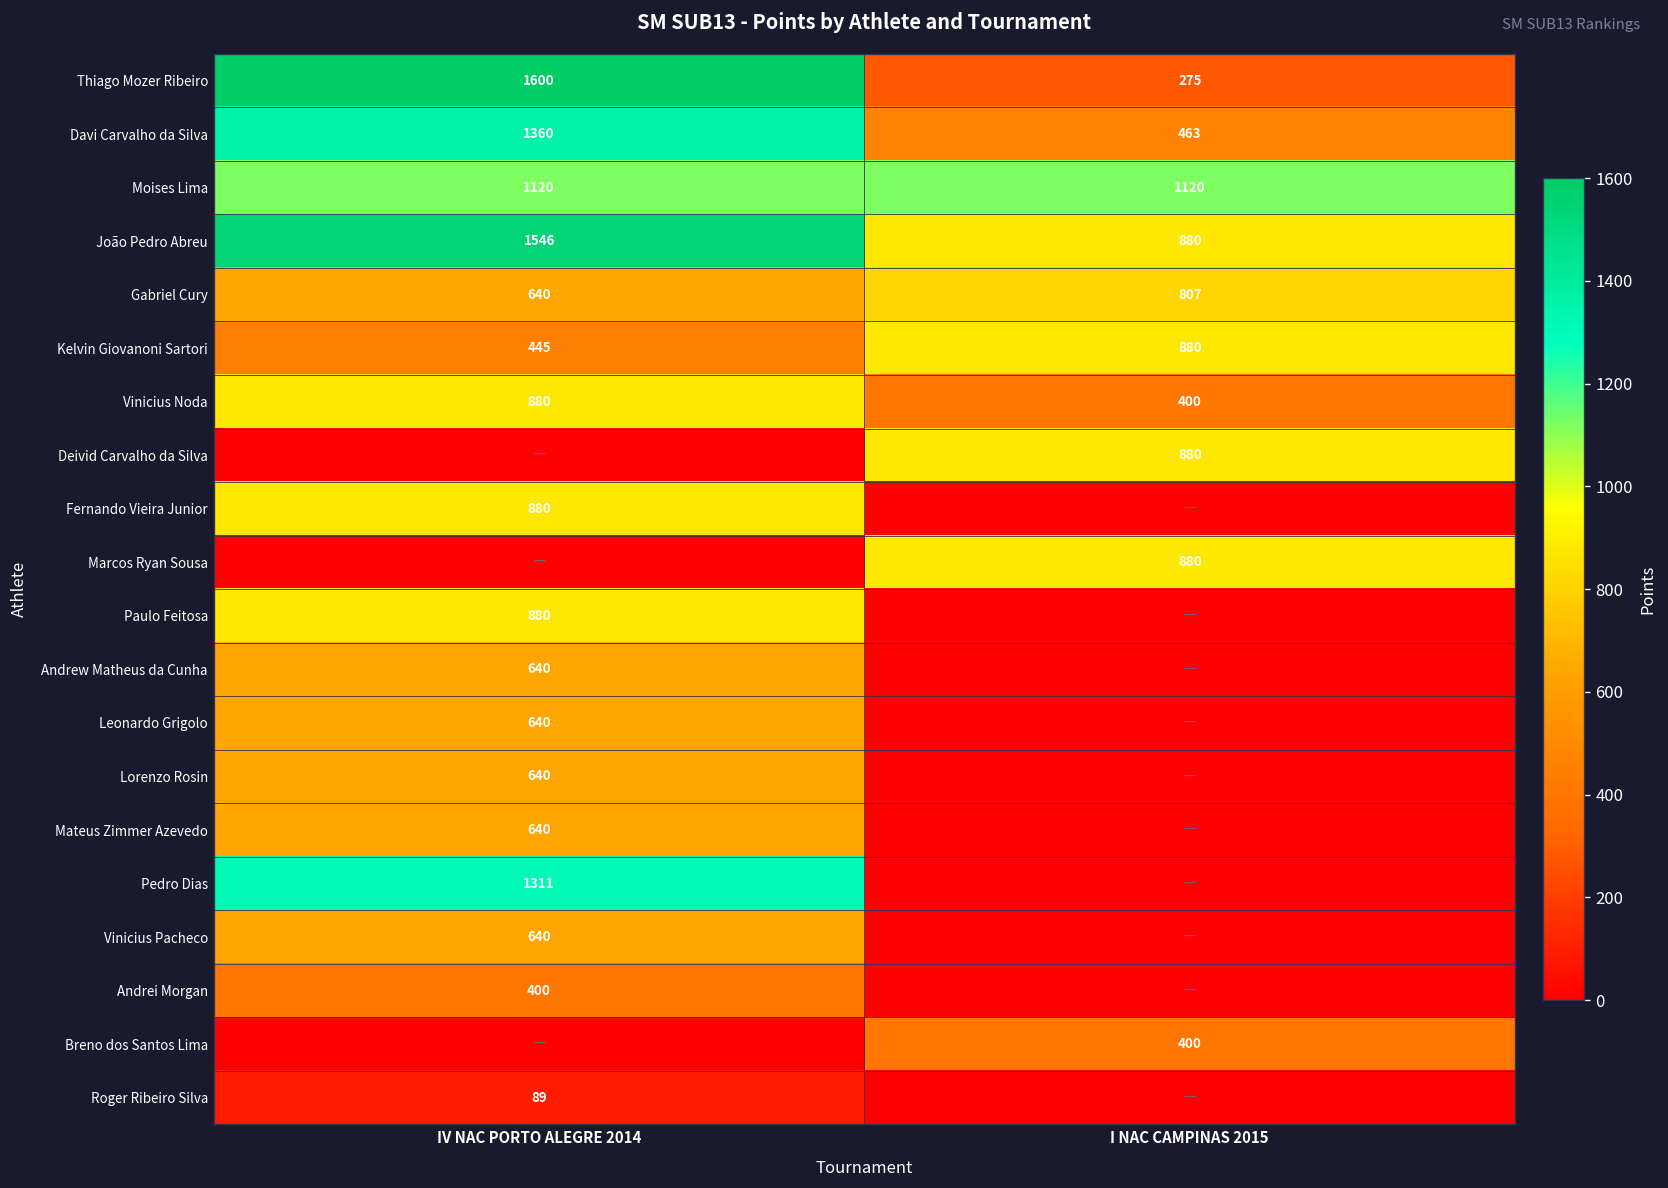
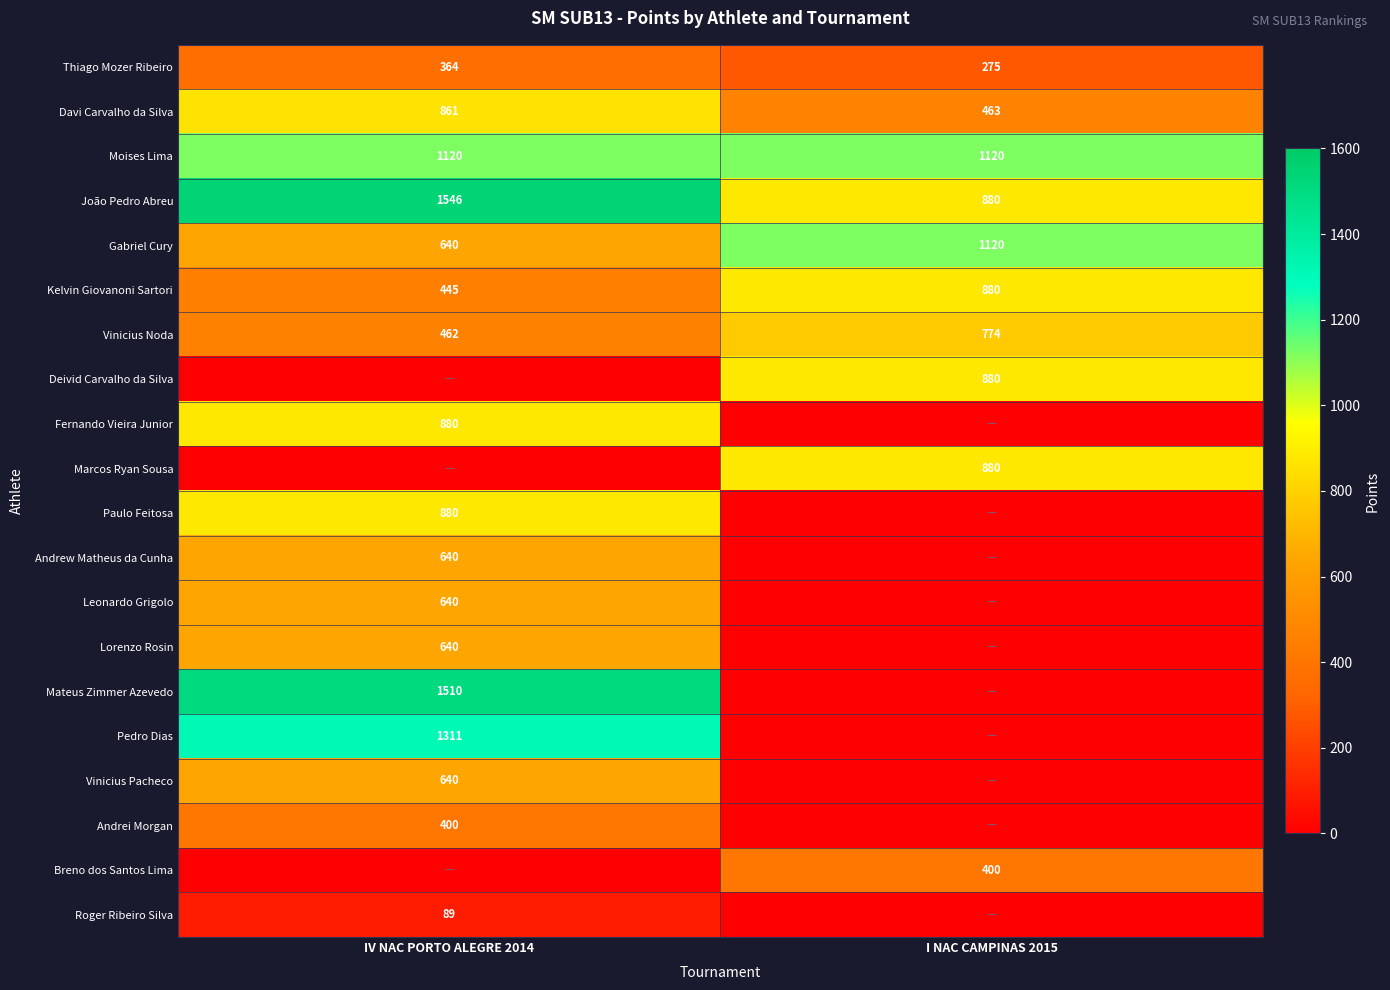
  {
    "Thiago Mozer Ribeiro": {
-     "IV NAC PORTO ALEGRE 2014": 1600,
+     "IV NAC PORTO ALEGRE 2014": 364,
      "I NAC CAMPINAS 2015": 275
    },
    "Davi Carvalho da Silva": {
-     "IV NAC PORTO ALEGRE 2014": 1360,
+     "IV NAC PORTO ALEGRE 2014": 861,
      "I NAC CAMPINAS 2015": 463
    },
    "Moises Lima": {
      "IV NAC PORTO ALEGRE 2014": 1120,
      "I NAC CAMPINAS 2015": 1120
    },
    "João Pedro Abreu": {
      "IV NAC PORTO ALEGRE 2014": 1546,
      "I NAC CAMPINAS 2015": 880
    },
    "Gabriel Cury": {
      "IV NAC PORTO ALEGRE 2014": 640,
-     "I NAC CAMPINAS 2015": 807
+     "I NAC CAMPINAS 2015": 1120
    },
    "Kelvin Giovanoni Sartori": {
      "IV NAC PORTO ALEGRE 2014": 445,
      "I NAC CAMPINAS 2015": 880
    },
    "Vinicius Noda": {
-     "IV NAC PORTO ALEGRE 2014": 880,
-     "I NAC CAMPINAS 2015": 400
+     "IV NAC PORTO ALEGRE 2014": 462,
+     "I NAC CAMPINAS 2015": 774
    },
    "Deivid Carvalho da Silva": {
      "I NAC CAMPINAS 2015": 880
    },
    "Fernando Vieira Junior": {
      "IV NAC PORTO ALEGRE 2014": 880
    },
    "Marcos Ryan Sousa": {
      "I NAC CAMPINAS 2015": 880
    },
    "Paulo Feitosa": {
      "IV NAC PORTO ALEGRE 2014": 880
    },
    "Andrew Matheus da Cunha": {
      "IV NAC PORTO ALEGRE 2014": 640
    },
    "Leonardo Grigolo": {
      "IV NAC PORTO ALEGRE 2014": 640
    },
    "Lorenzo Rosin": {
      "IV NAC PORTO ALEGRE 2014": 640
    },
    "Mateus Zimmer Azevedo": {
-     "IV NAC PORTO ALEGRE 2014": 640
+     "IV NAC PORTO ALEGRE 2014": 1510
    },
    "Pedro Dias": {
      "IV NAC PORTO ALEGRE 2014": 1311
    },
    "Vinicius Pacheco": {
      "IV NAC PORTO ALEGRE 2014": 640
    },
    "Andrei Morgan": {
      "IV NAC PORTO ALEGRE 2014": 400
    },
    "Breno dos Santos Lima": {
      "I NAC CAMPINAS 2015": 400
    },
    "Roger Ribeiro Silva": {
      "IV NAC PORTO ALEGRE 2014": 89
    }
  }
